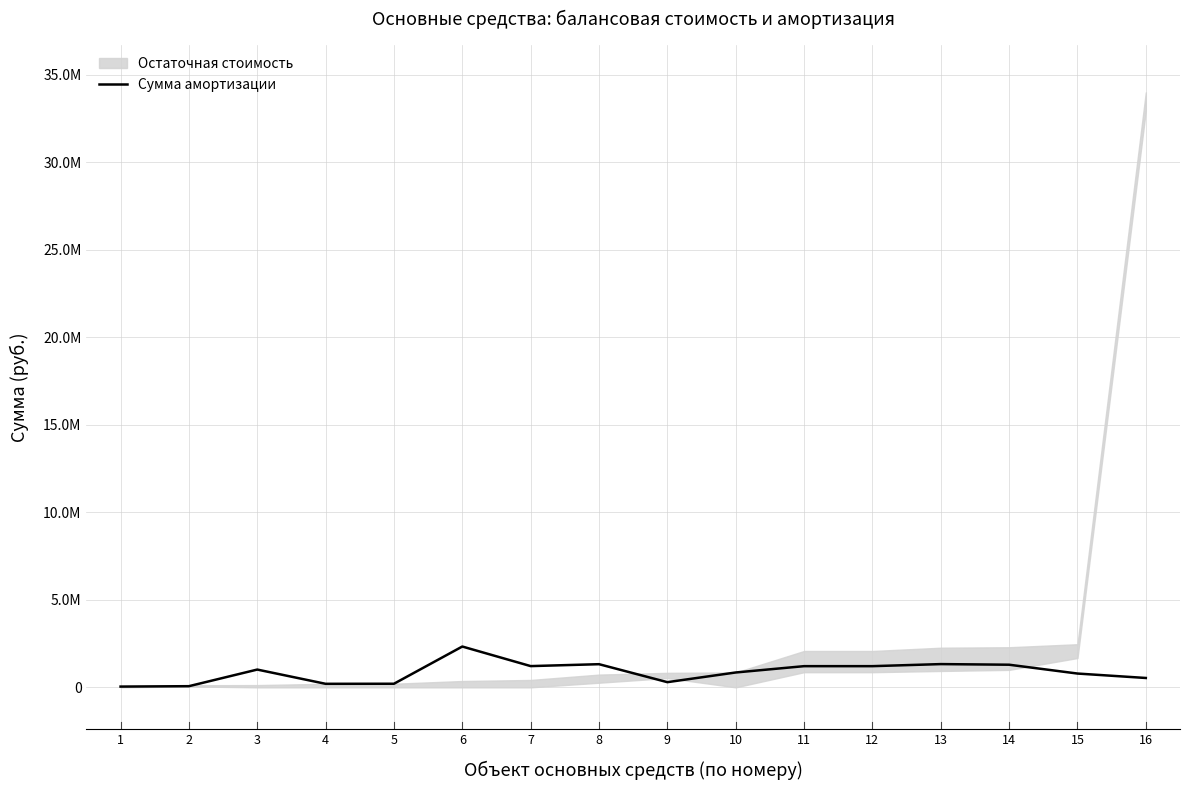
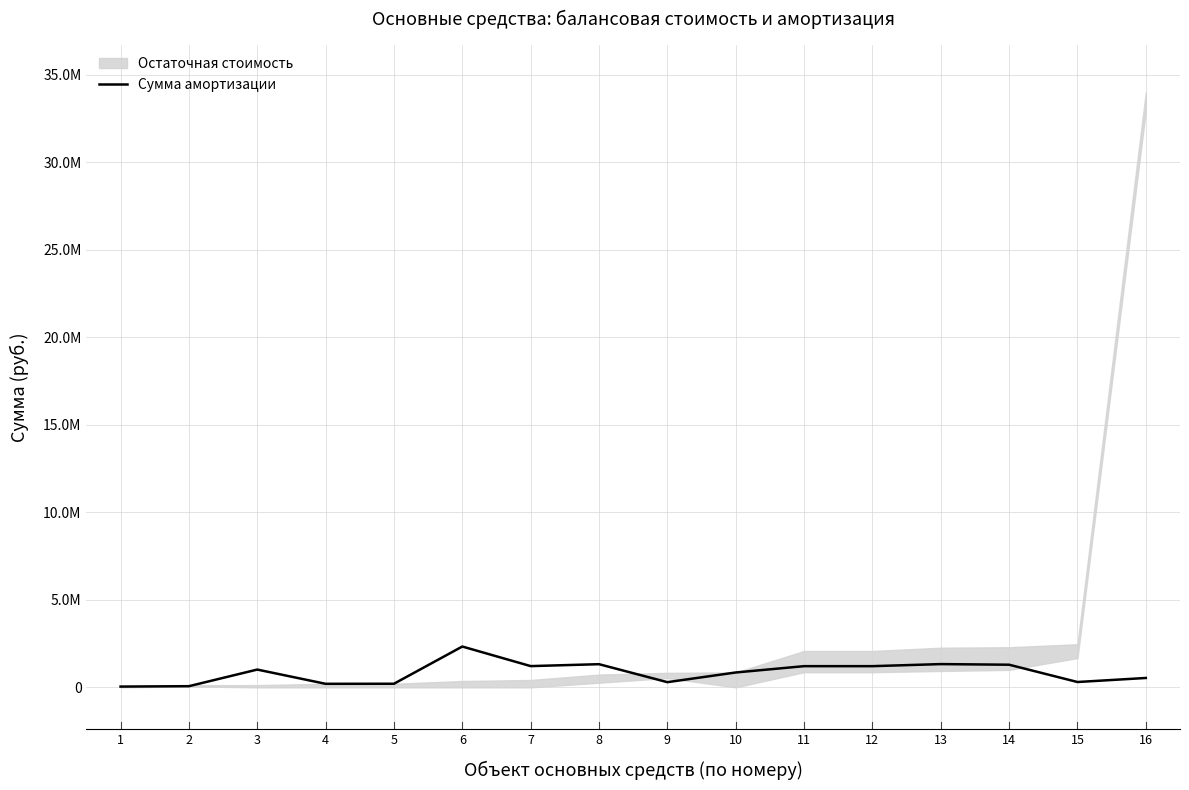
  {
    "Сумма амортизации": {
      "3": 1000000,
      "6": 2300000,
      "7": 1200000,
      "8": 1300000,
      "9": 300000,
      "11": 1200000,
      "12": 1200000,
      "13": 1300000,
      "14": 1300000,
-     "15": 800000,
+     "15": 300000,
      "16": 500000
    }
  }
